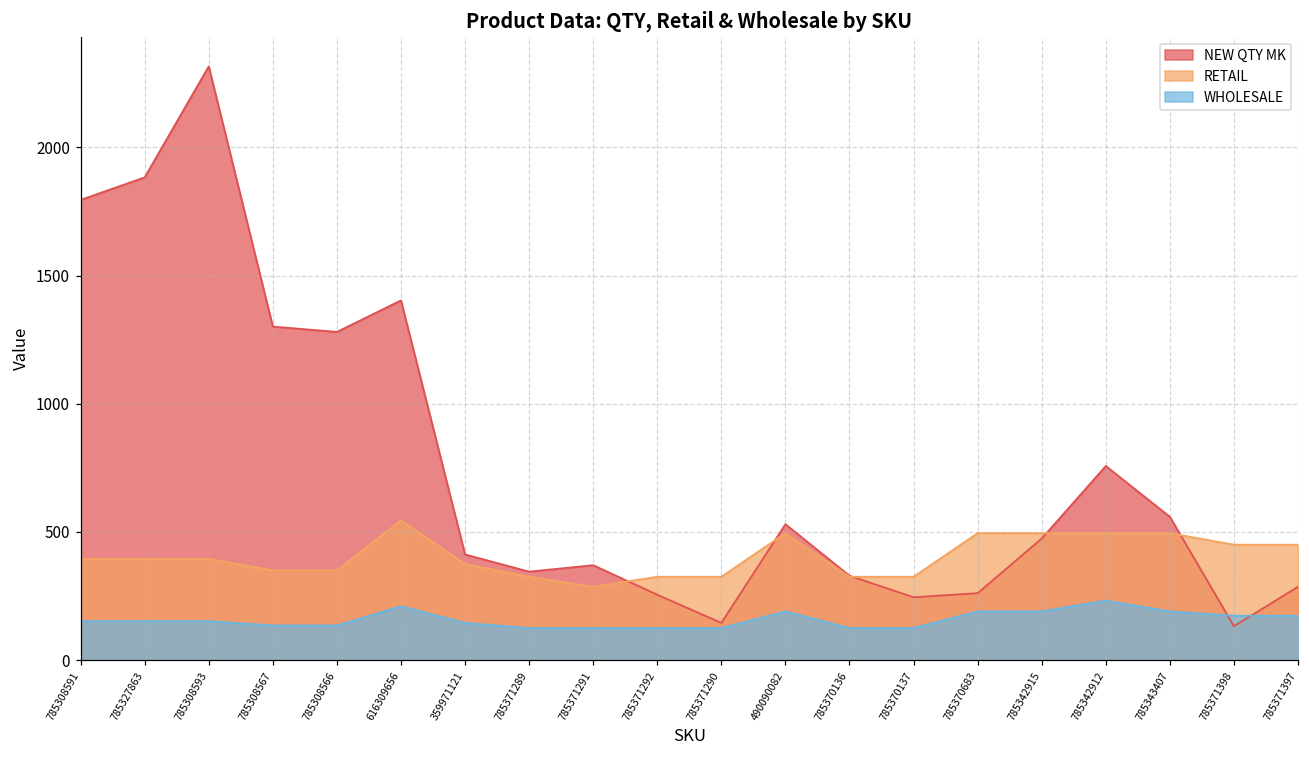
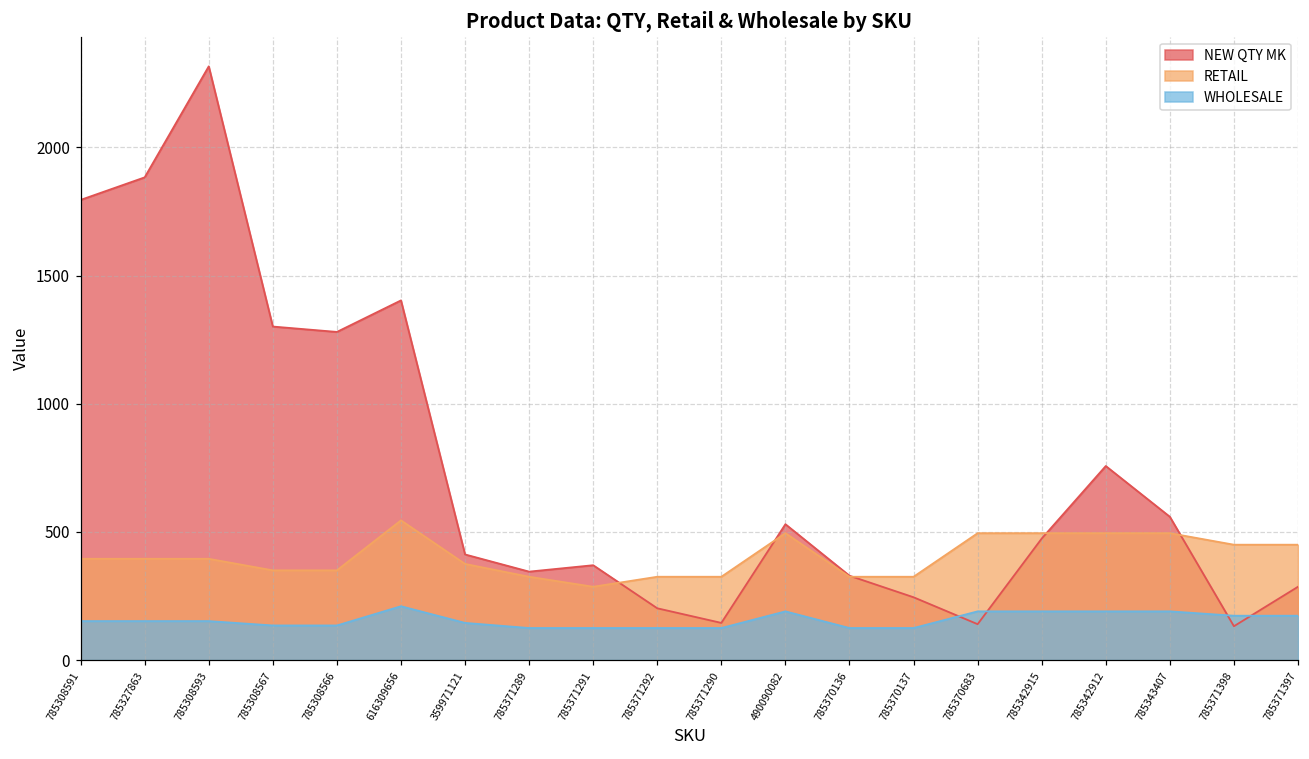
  {
    "NEW QTY MK": {
      "785308591": 1800,
      "785327863": 1880,
      "785308593": 2320,
      "785308567": 1300,
      "785308566": 1280,
      "616309656": 1400,
      "359971121": 410,
      "785371289": 350,
      "785371291": 370,
-     "785371292": 260,
+     "785371292": 200,
      "785371290": 150,
      "490090082": 530,
      "785370137": 250,
-     "785370683": 260,
+     "785370683": 140,
      "785342915": 470,
      "785342912": 760,
      "785343407": 560,
      "785371398": 130,
      "785371397": 290
    },
    "RETAIL": {
      "785308591": 400,
      "785327863": 400,
      "785308593": 400,
      "785308567": 350,
      "785308566": 350,
      "616309656": 550,
      "359971121": 380,
      "785371289": 330,
      "785371291": 290,
      "785371292": 330,
      "785371290": 330,
      "490090082": 500,
      "785370137": 330,
      "785370683": 500,
      "785342915": 500,
      "785342912": 500,
      "785343407": 500,
      "785371398": 450,
      "785371397": 450
    },
    "WHOLESALE": {
      "785308591": 150,
      "785327863": 150,
      "785308593": 150,
      "785308567": 140,
      "785308566": 140,
      "616309656": 210,
      "359971121": 150,
      "785371289": 130,
      "785371291": 130,
      "785371292": 130,
      "785371290": 130,
      "490090082": 190,
      "785370136": 130,
      "785370137": 130,
      "785370683": 190,
      "785342915": 190,
-     "785342912": 230,
+     "785342912": 190,
      "785343407": 190,
      "785371398": 170,
      "785371397": 170
    }
  }
